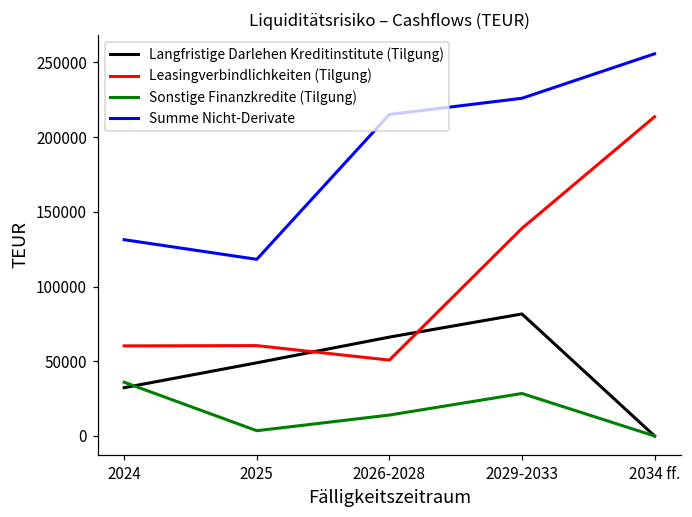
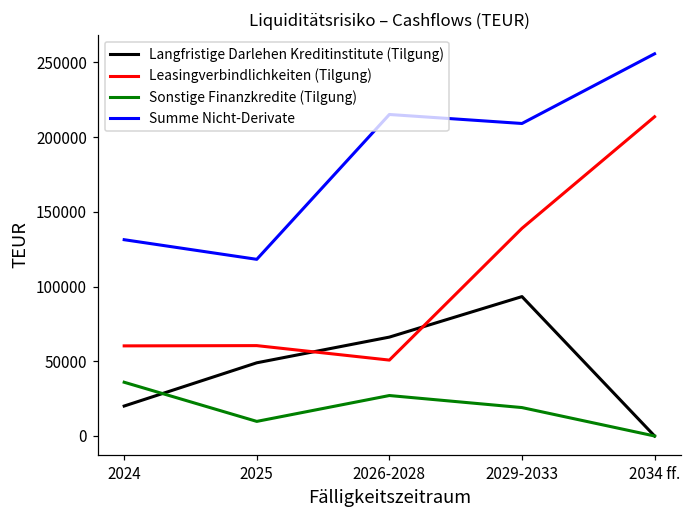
  {
    "Langfristige Darlehen Kreditinstitute (Tilgung)": {
-     "2024": 32000,
+     "2024": 20000,
      "2025": 49000,
      "2026-2028": 66000,
-     "2029-2033": 82000
+     "2029-2033": 93000
    },
    "Leasingverbindlichkeiten (Tilgung)": {
      "2024": 60000,
      "2025": 60000,
      "2026-2028": 51000,
      "2029-2033": 139000,
      "2034 ff.": 214000
    },
    "Sonstige Finanzkredite (Tilgung)": {
      "2024": 36000,
-     "2025": 4000,
-     "2026-2028": 14000,
-     "2029-2033": 28000
+     "2025": 10000,
+     "2026-2028": 27000,
+     "2029-2033": 19000
    },
    "Summe Nicht-Derivate": {
      "2024": 131000,
      "2025": 118000,
-     "2029-2033": 226000,
+     "2029-2033": 209000,
      "2034 ff.": 256000
    }
  }
